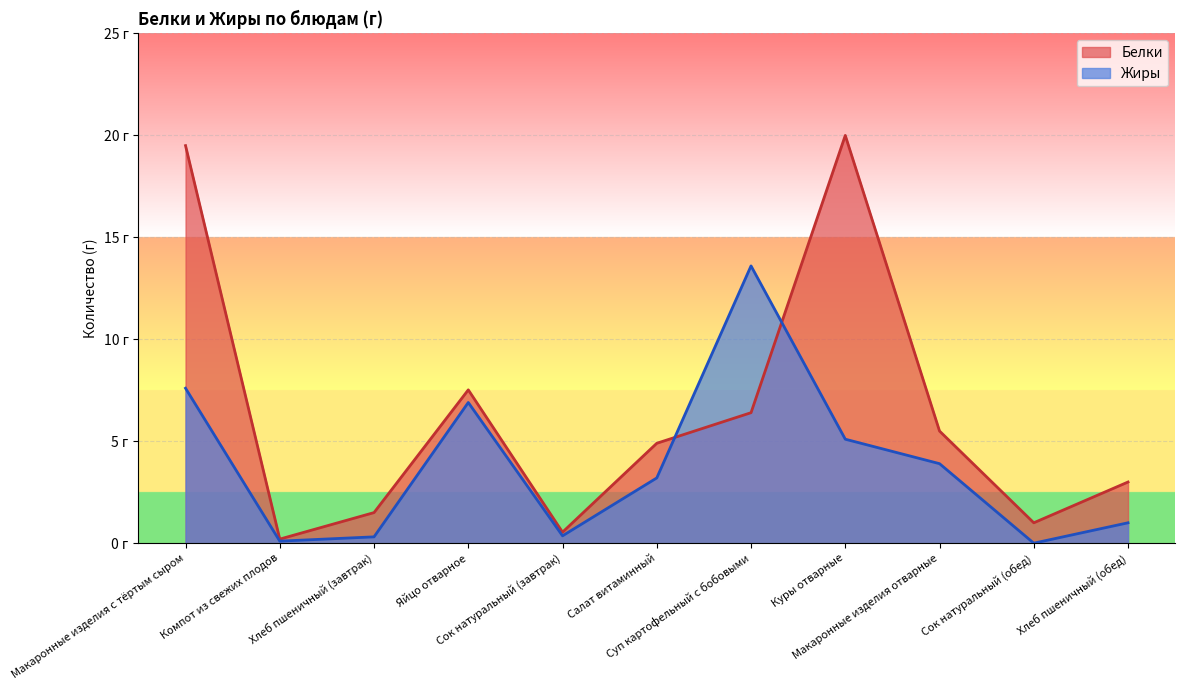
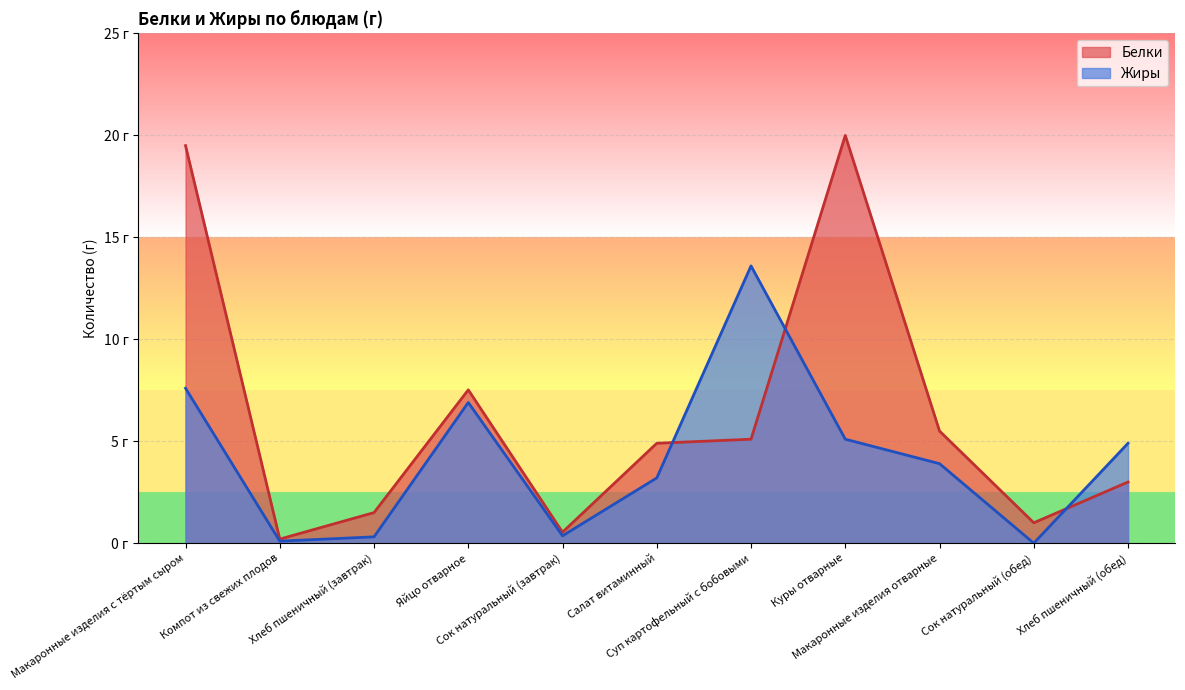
  {
    "Белки": {
      "Макаронные изделия с тёртым сыром": "19.5 г",
      "Хлеб пшеничный (завтрак)": "1.5 г",
      "Яйцо отварное": "7.5 г",
      "Сок натуральный (завтрак)": "0.5 г",
      "Салат витаминный": "4.9 г",
-     "Суп картофельный с бобовыми": "6.4 г",
+     "Суп картофельный с бобовыми": "5.1 г",
      "Куры отварные": "20.0 г",
      "Макаронные изделия отварные": "5.5 г",
      "Сок натуральный (обед)": "1.0 г",
      "Хлеб пшеничный (обед)": "3.0 г"
    },
    "Жиры": {
      "Макаронные изделия с тёртым сыром": "7.6 г",
      "Хлеб пшеничный (завтрак)": "0.3 г",
      "Яйцо отварное": "6.9 г",
      "Сок натуральный (завтрак)": "0.4 г",
      "Салат витаминный": "3.2 г",
      "Суп картофельный с бобовыми": "13.6 г",
      "Куры отварные": "5.1 г",
      "Макаронные изделия отварные": "3.9 г",
      "Сок натуральный (обед)": "0.0 г",
-     "Хлеб пшеничный (обед)": "1.0 г"
+     "Хлеб пшеничный (обед)": "4.9 г"
    }
  }
